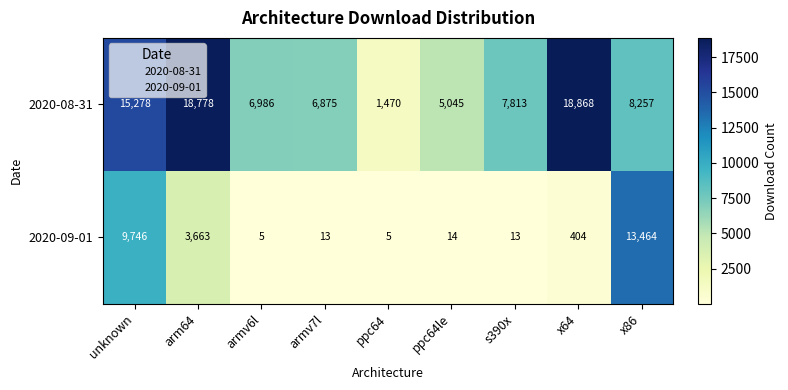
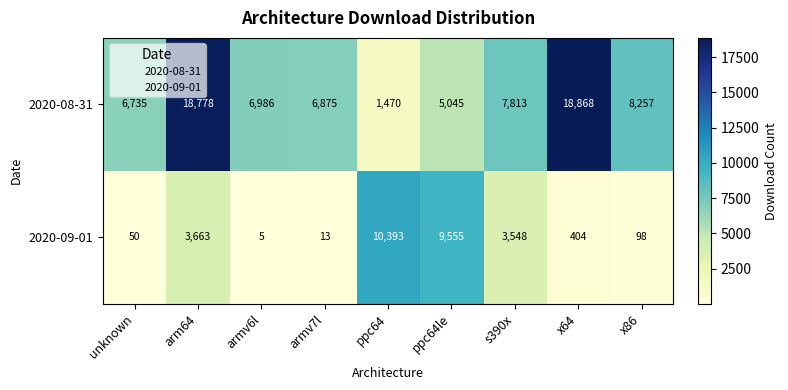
  {
    "2020-08-31": {
-     "unknown": "15,278",
+     "unknown": "6,735",
      "arm64": "18,778",
      "armv6l": "6,986",
      "armv7l": "6,875",
      "ppc64": "1,470",
      "ppc64le": "5,045",
      "s390x": "7,813",
      "x64": "18,868",
      "x86": "8,257"
    },
    "2020-09-01": {
-     "unknown": "9,746",
+     "unknown": "50",
      "arm64": "3,663",
      "armv6l": "5",
      "armv7l": "13",
-     "ppc64": "5",
-     "ppc64le": "14",
-     "s390x": "13",
+     "ppc64": "10,393",
+     "ppc64le": "9,555",
+     "s390x": "3,548",
      "x64": "404",
-     "x86": "13,464"
+     "x86": "98"
    }
  }
